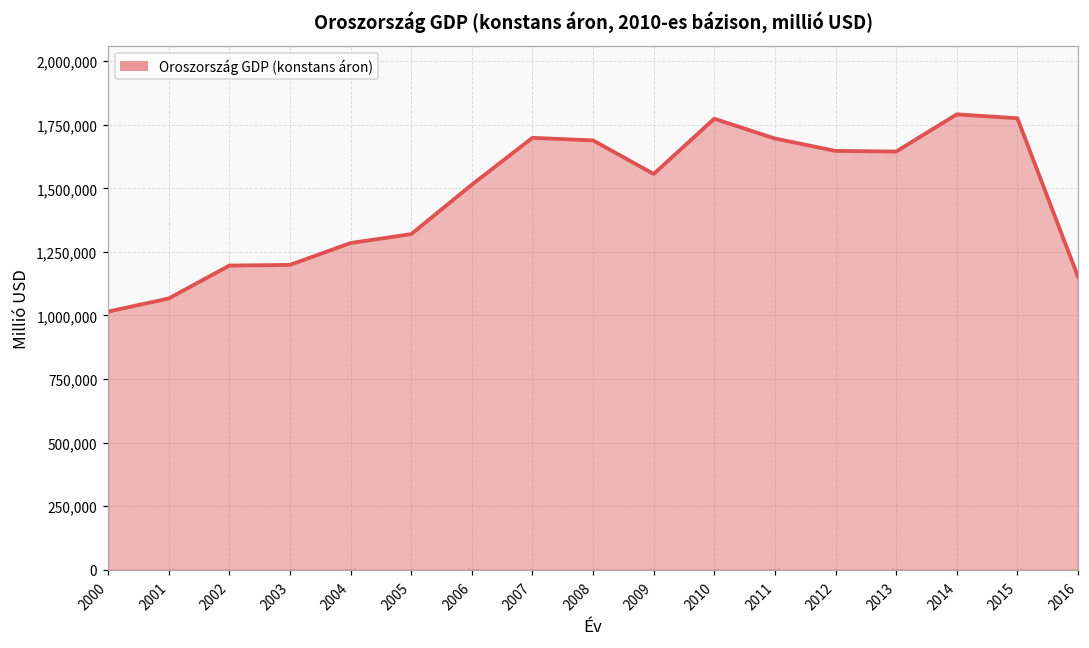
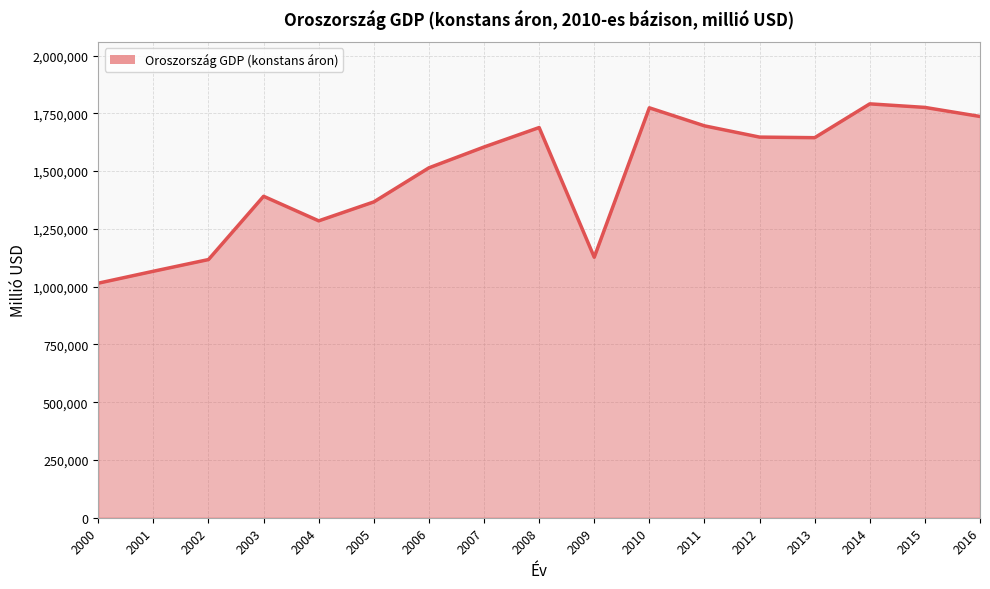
  {
    "2000": "1,010,000",
    "2001": "1,070,000",
-   "2002": "1,200,000",
-   "2003": "1,200,000",
+   "2002": "1,120,000",
+   "2003": "1,390,000",
    "2004": "1,280,000",
-   "2005": "1,320,000",
+   "2005": "1,370,000",
    "2006": "1,510,000",
-   "2007": "1,700,000",
+   "2007": "1,600,000",
    "2008": "1,690,000",
-   "2009": "1,560,000",
+   "2009": "1,130,000",
    "2010": "1,770,000",
    "2011": "1,700,000",
    "2012": "1,650,000",
    "2013": "1,640,000",
    "2014": "1,790,000",
    "2015": "1,780,000",
-   "2016": "1,150,000"
+   "2016": "1,740,000"
  }
